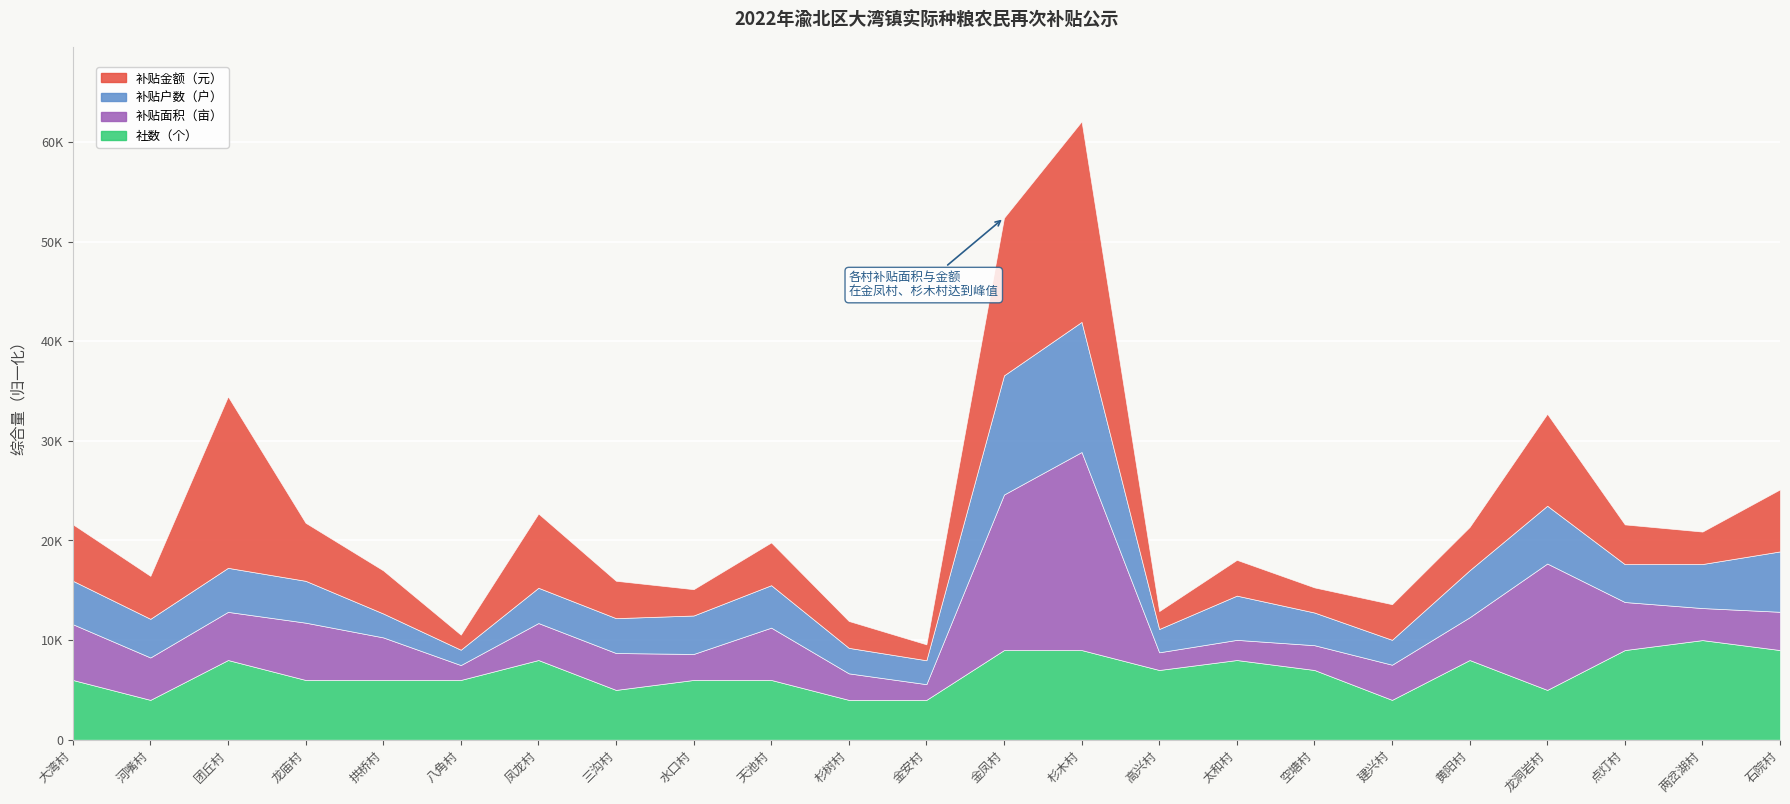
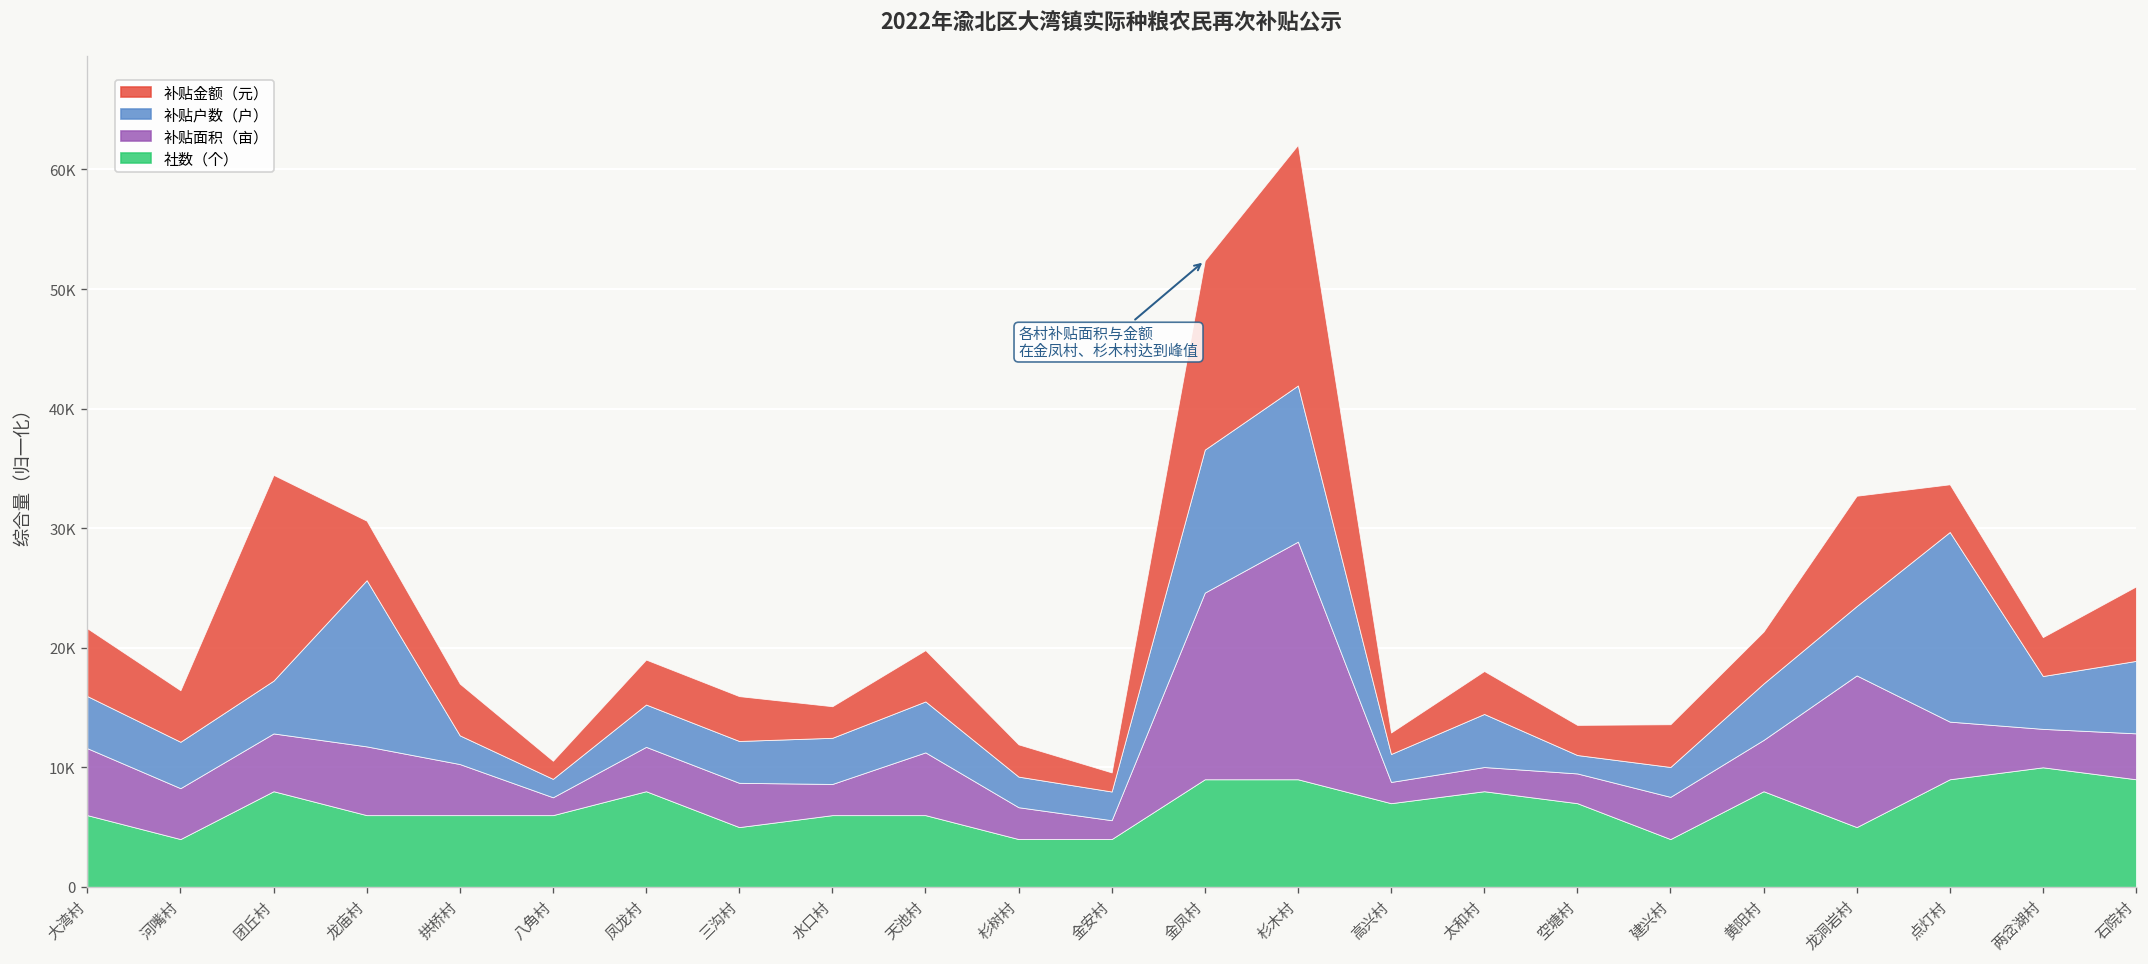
  {
    "社数（个）": {
      "大湾村": 6000,
      "河嘴村": 4000,
      "团丘村": 8000,
      "龙庙村": 6000,
      "拱桥村": 6000,
      "八角村": 6000,
      "凤龙村": 8000,
      "三沟村": 5000,
      "水口村": 6000,
      "天池村": 6000,
      "杉树村": 4000,
      "金安村": 4000,
      "金凤村": 9000,
      "杉木村": 9000,
      "高兴村": 7000,
      "太和村": 8000,
      "空塘村": 7000,
      "建兴村": 4000,
      "黄阳村": 8000,
      "龙洞岩村": 5000,
      "点灯村": 9000,
      "两岔湖村": 10000,
      "石院村": 9000
    },
    "补贴面积（亩）": {
      "大湾村": 6000,
      "河嘴村": 4000,
      "团丘村": 5000,
      "龙庙村": 6000,
      "拱桥村": 4000,
      "八角村": 1000,
      "凤龙村": 4000,
      "三沟村": 4000,
      "水口村": 3000,
      "天池村": 5000,
      "杉树村": 3000,
      "金安村": 2000,
      "金凤村": 16000,
      "杉木村": 20000,
      "高兴村": 2000,
      "太和村": 2000,
      "空塘村": 2000,
      "建兴村": 4000,
      "黄阳村": 4000,
      "龙洞岩村": 13000,
      "点灯村": 5000,
      "两岔湖村": 3000,
      "石院村": 4000
    },
    "补贴户数（户）": {
      "大湾村": 4000,
      "河嘴村": 4000,
      "团丘村": 4000,
-     "龙庙村": 4000,
+     "龙庙村": 14000,
      "拱桥村": 2000,
      "八角村": 2000,
      "凤龙村": 4000,
      "三沟村": 4000,
      "水口村": 4000,
      "天池村": 4000,
      "杉树村": 3000,
      "金安村": 2000,
      "金凤村": 12000,
      "杉木村": 13000,
      "高兴村": 2000,
      "太和村": 4000,
-     "空塘村": 3000,
+     "空塘村": 2000,
      "建兴村": 3000,
      "黄阳村": 5000,
      "龙洞岩村": 6000,
-     "点灯村": 4000,
+     "点灯村": 16000,
      "两岔湖村": 4000,
      "石院村": 6000
    },
    "补贴金额（元）": {
      "大湾村": 6000,
      "河嘴村": 4000,
      "团丘村": 17000,
-     "龙庙村": 6000,
+     "龙庙村": 5000,
      "拱桥村": 4000,
      "八角村": 2000,
-     "凤龙村": 7000,
+     "凤龙村": 4000,
      "三沟村": 4000,
      "水口村": 3000,
      "天池村": 4000,
      "杉树村": 3000,
      "金安村": 2000,
      "金凤村": 16000,
      "杉木村": 20000,
      "高兴村": 2000,
      "太和村": 4000,
      "空塘村": 3000,
      "建兴村": 4000,
      "黄阳村": 4000,
      "龙洞岩村": 9000,
      "点灯村": 4000,
      "两岔湖村": 3000,
      "石院村": 6000
    }
  }
